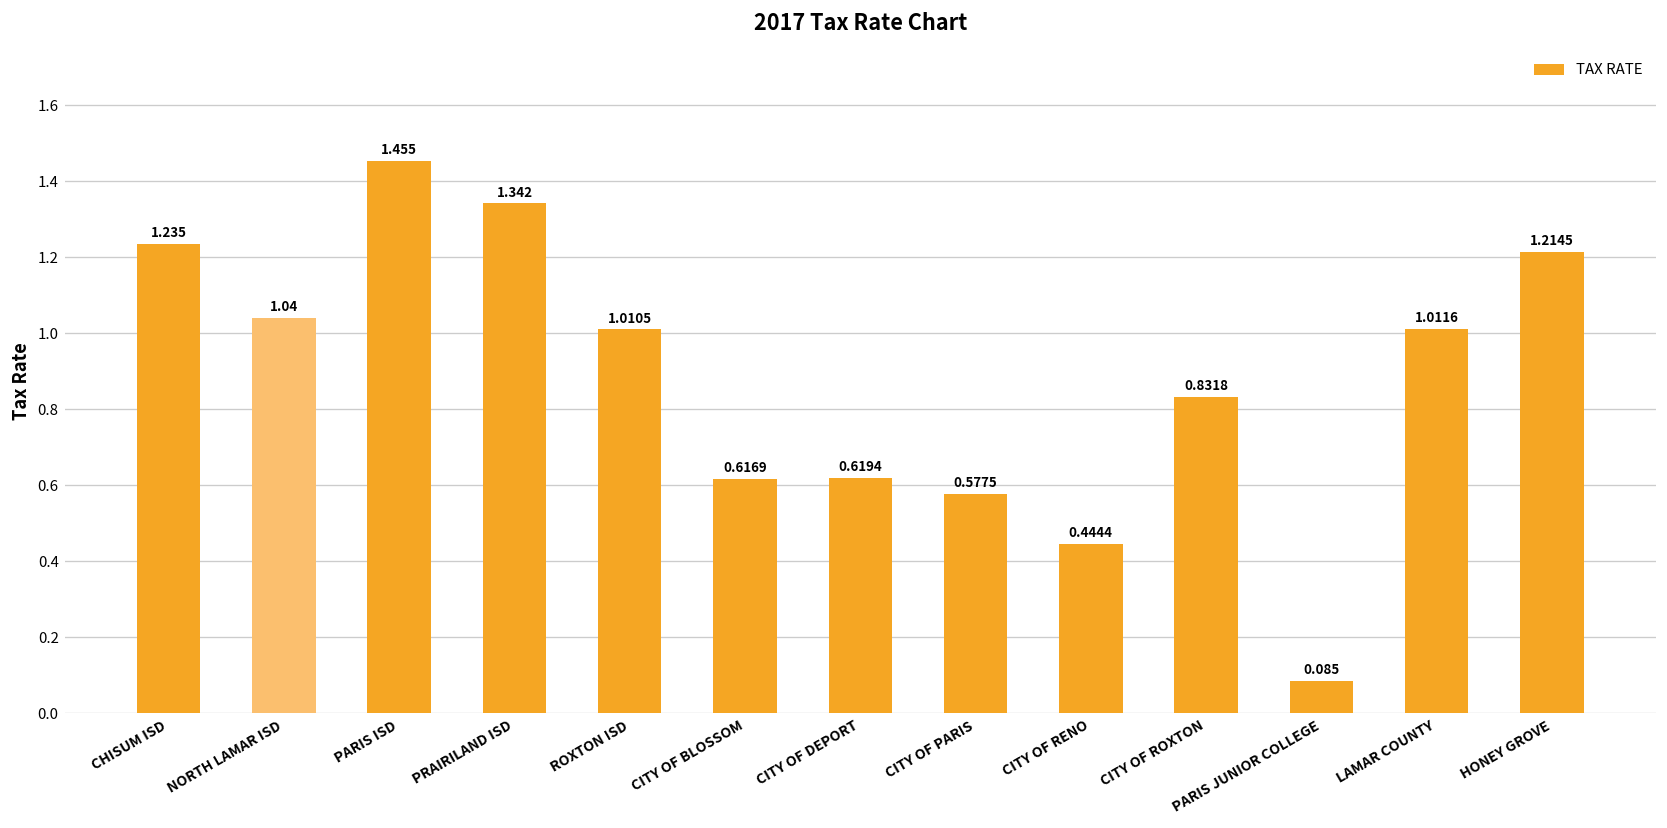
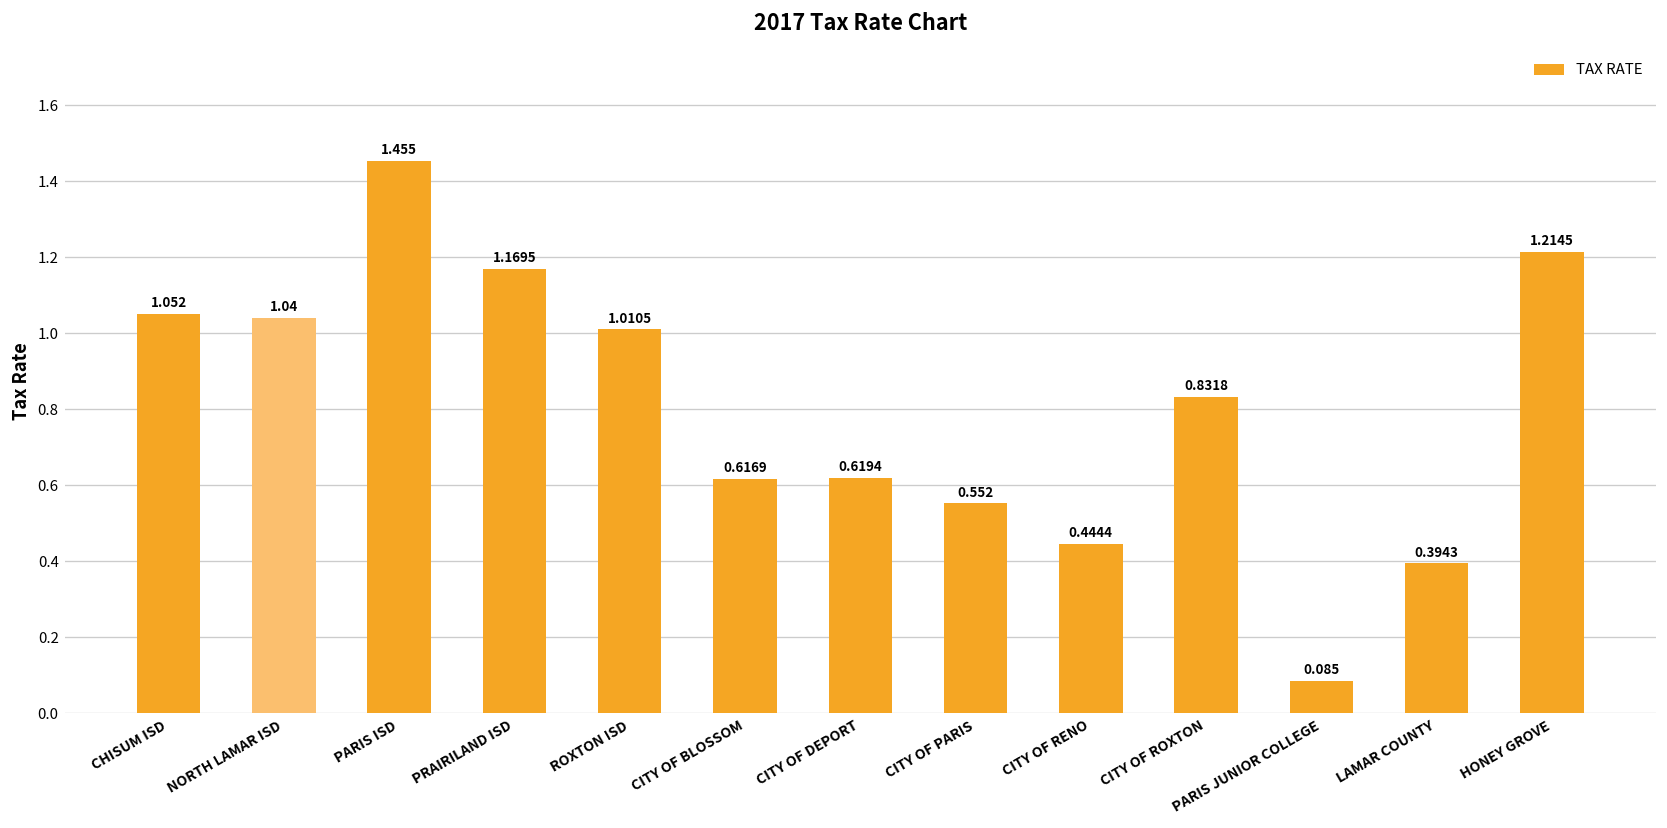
  {
-   "CHISUM ISD": 1.235,
+   "CHISUM ISD": 1.052,
    "NORTH LAMAR ISD": 1.04,
    "PARIS ISD": 1.455,
-   "PRAIRILAND ISD": 1.342,
+   "PRAIRILAND ISD": 1.1695,
    "ROXTON ISD": 1.0105,
    "CITY OF BLOSSOM": 0.6169,
    "CITY OF DEPORT": 0.6194,
-   "CITY OF PARIS": 0.5775,
+   "CITY OF PARIS": 0.552,
    "CITY OF RENO": 0.4444,
    "CITY OF ROXTON": 0.8318,
    "PARIS JUNIOR COLLEGE": 0.085,
-   "LAMAR COUNTY": 1.0116,
+   "LAMAR COUNTY": 0.3943,
    "HONEY GROVE": 1.2145
  }
